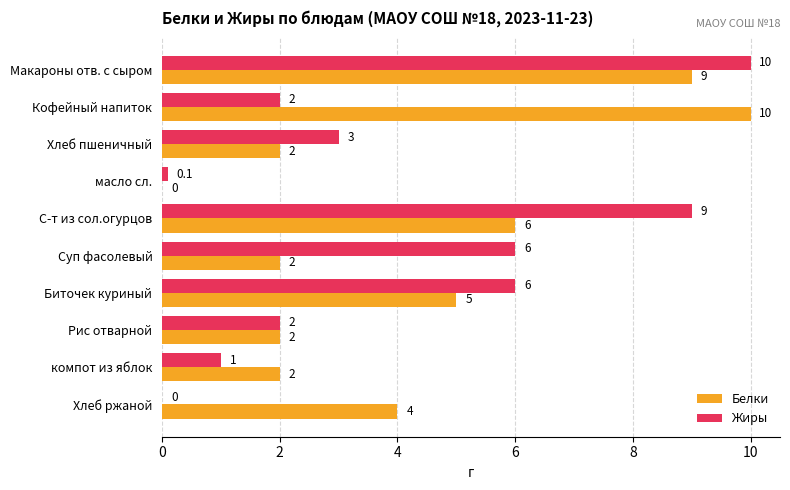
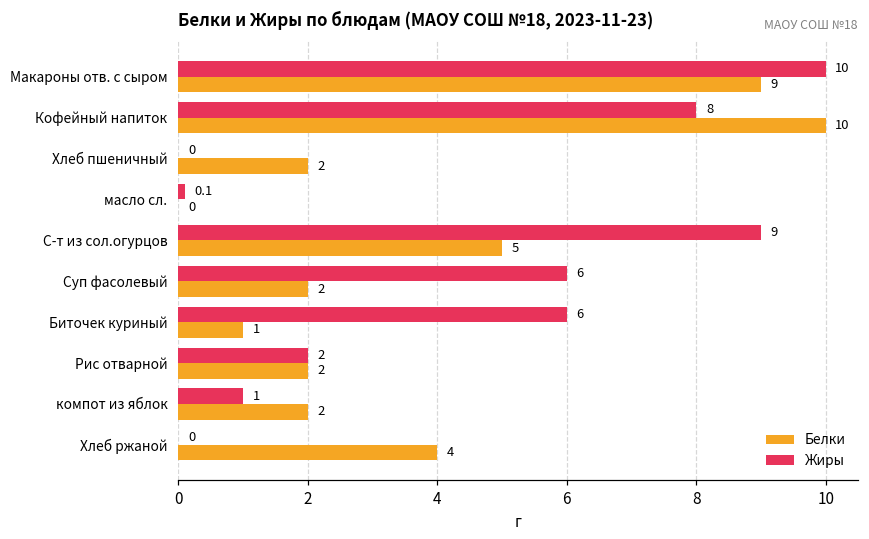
  {
    "Белки": {
      "Макароны отв. с сыром": 9,
      "Кофейный напиток": 10,
      "Хлеб пшеничный": 2,
-     "С-т из сол.огурцов": 6,
+     "С-т из сол.огурцов": 5,
      "Суп фасолевый": 2,
-     "Биточек куриный": 5,
+     "Биточек куриный": 1,
      "Рис отварной": 2,
      "компот из яблок": 2,
      "Хлеб ржаной": 4
    },
    "Жиры": {
      "Макароны отв. с сыром": 10,
-     "Кофейный напиток": 2,
-     "Хлеб пшеничный": 3,
+     "Кофейный напиток": 8,
+     "Хлеб пшеничный": 0,
      "масло сл.": 0,
      "С-т из сол.огурцов": 9,
      "Суп фасолевый": 6,
      "Биточек куриный": 6,
      "Рис отварной": 2,
      "компот из яблок": 1,
      "Хлеб ржаной": 0
    }
  }
